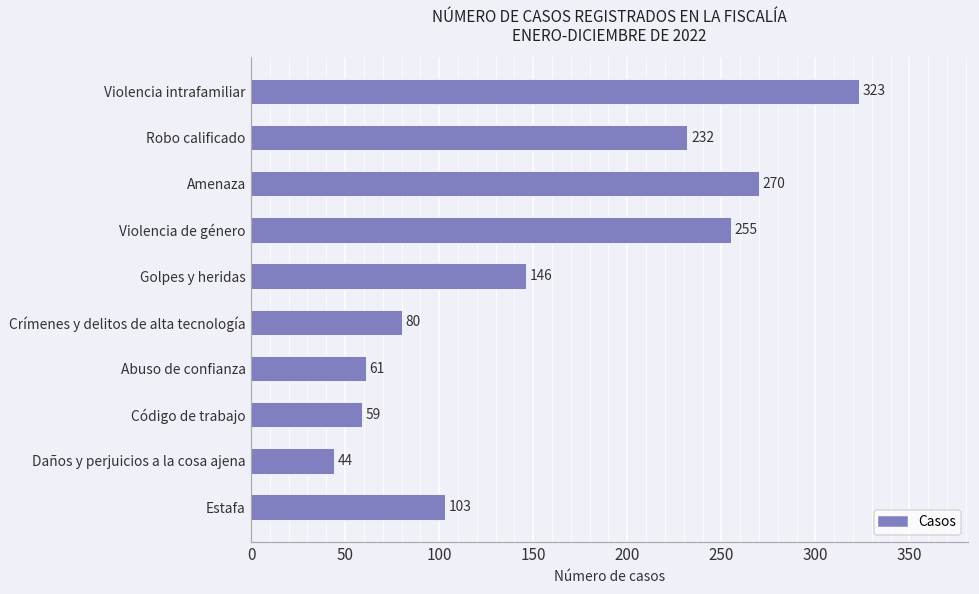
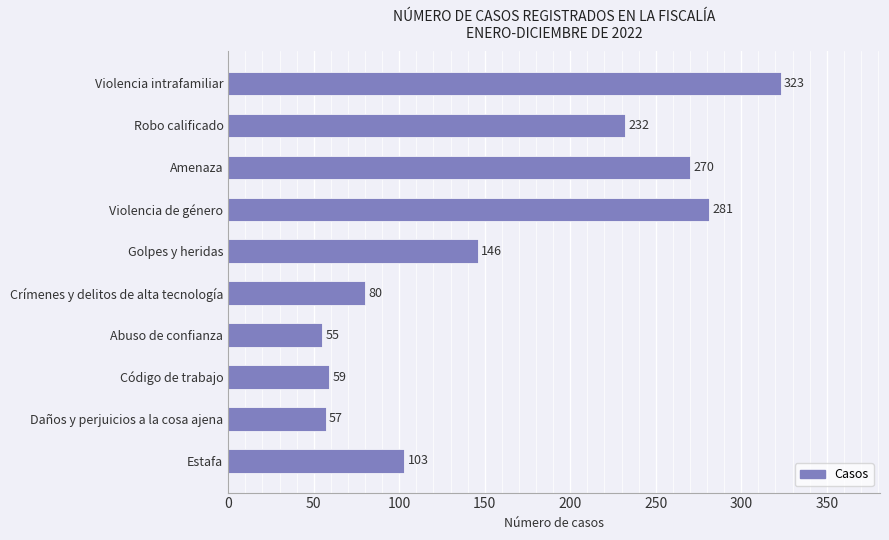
  {
    "Violencia intrafamiliar": 323,
    "Robo calificado": 232,
    "Amenaza": 270,
-   "Violencia de género": 255,
+   "Violencia de género": 281,
    "Golpes y heridas": 146,
    "Crímenes y delitos de alta tecnología": 80,
-   "Abuso de confianza": 61,
+   "Abuso de confianza": 55,
    "Código de trabajo": 59,
-   "Daños y perjuicios a la cosa ajena": 44,
+   "Daños y perjuicios a la cosa ajena": 57,
    "Estafa": 103
  }
